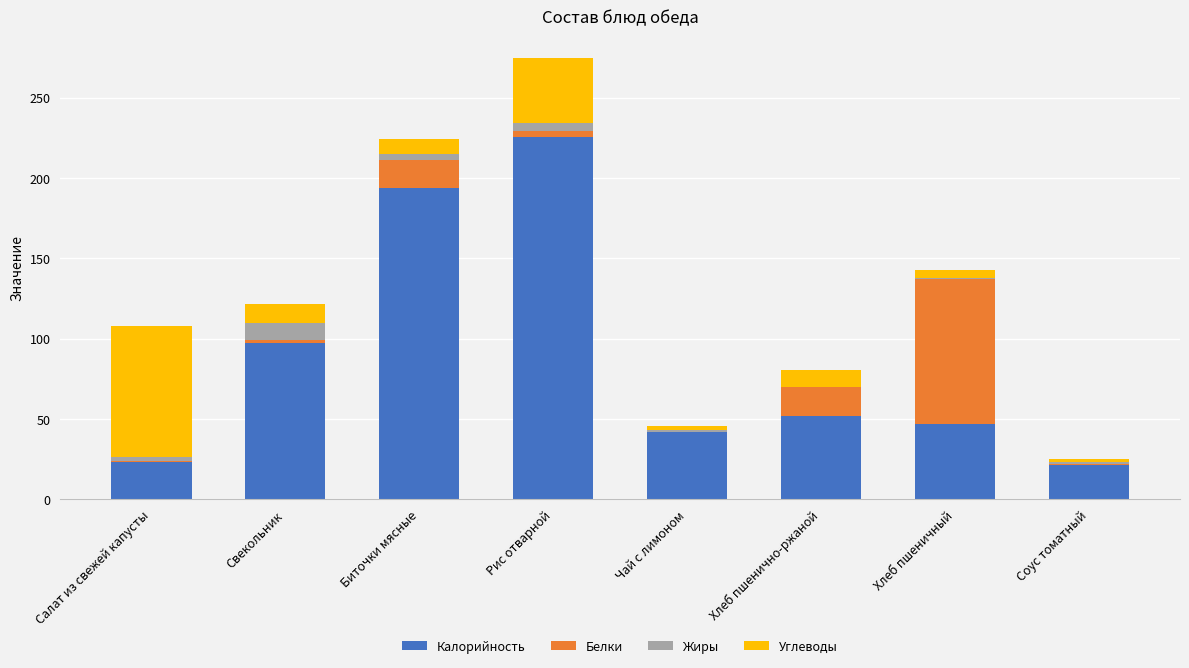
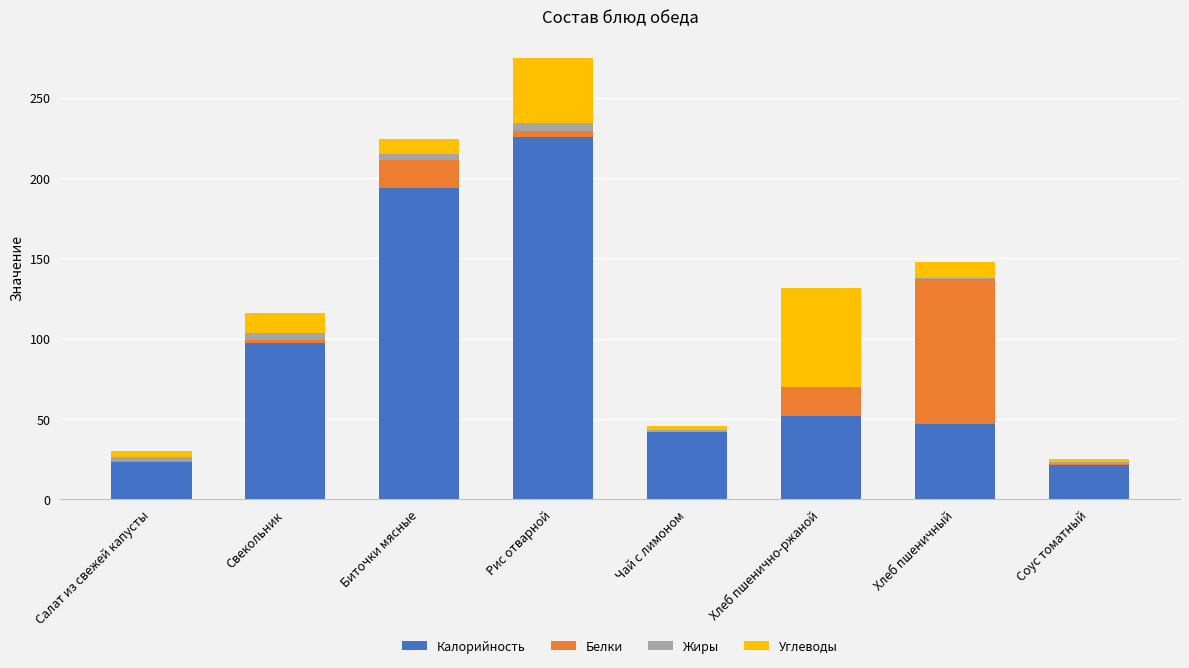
  {
    "Калорийность": {
      "Салат из свежей капусты": 23,
      "Свекольник": 97,
      "Биточки мясные": 194,
      "Рис отварной": 225,
      "Чай с лимоном": 42,
      "Хлеб пшенично-ржаной": 52,
      "Хлеб пшеничный": 47,
      "Соус томатный": 22
    },
    "Белки": {
      "Свекольник": 2,
      "Биточки мясные": 17,
      "Рис отварной": 4,
      "Хлеб пшенично-ржаной": 18,
      "Хлеб пшеничный": 90
    },
    "Жиры": {
      "Салат из свежей капусты": 3,
-     "Свекольник": 10,
+     "Свекольник": 5,
      "Биточки мясные": 4,
      "Рис отварной": 5
    },
    "Углеводы": {
-     "Салат из свежей капусты": 81,
+     "Салат из свежей капусты": 3,
      "Свекольник": 12,
      "Биточки мясные": 10,
      "Рис отварной": 40,
      "Чай с лимоном": 2,
-     "Хлеб пшенично-ржаной": 10,
-     "Хлеб пшеничный": 5,
+     "Хлеб пшенично-ржаной": 61,
+     "Хлеб пшеничный": 10,
      "Соус томатный": 2
    }
  }
